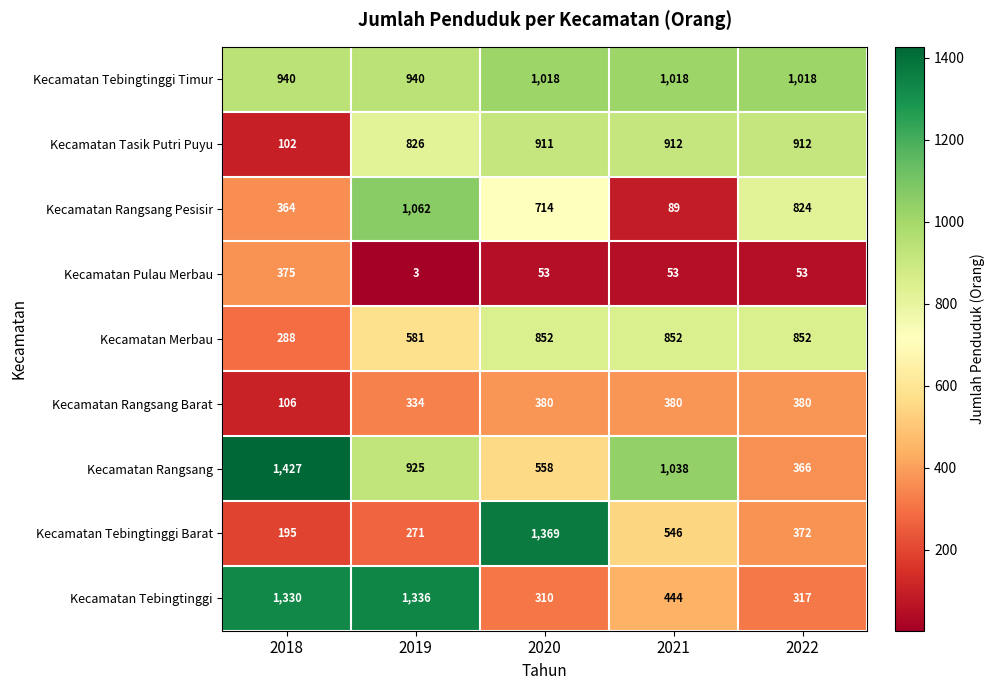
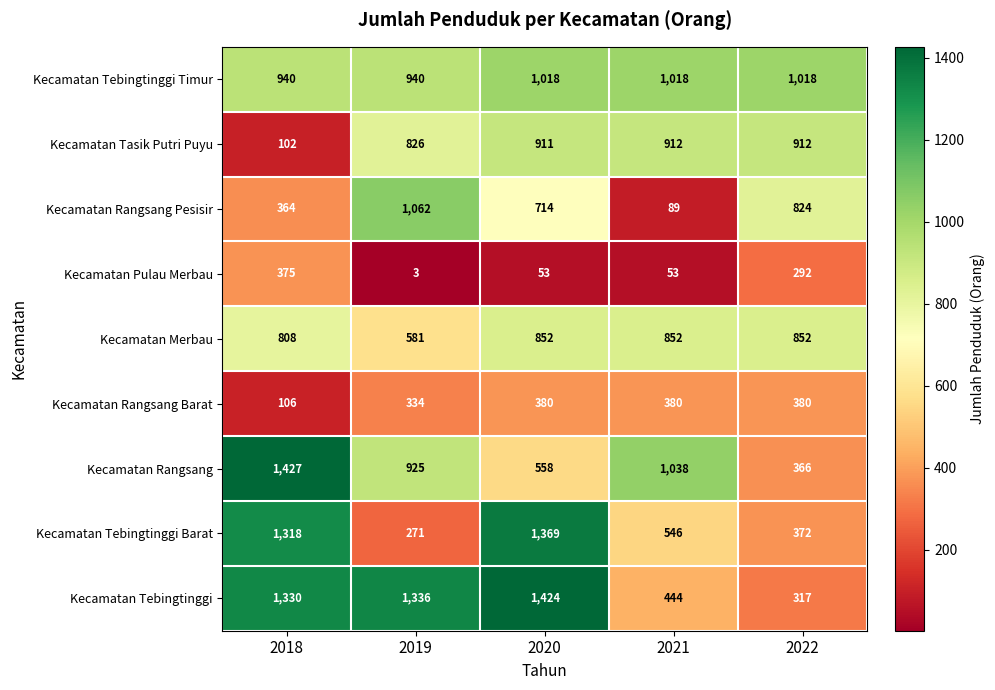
  {
    "Kecamatan Tebingtinggi Timur": {
      "2018": "940",
      "2019": "940",
      "2020": "1,018",
      "2021": "1,018",
      "2022": "1,018"
    },
    "Kecamatan Tasik Putri Puyu": {
      "2018": "102",
      "2019": "826",
      "2020": "911",
      "2021": "912",
      "2022": "912"
    },
    "Kecamatan Rangsang Pesisir": {
      "2018": "364",
      "2019": "1,062",
      "2020": "714",
      "2021": "89",
      "2022": "824"
    },
    "Kecamatan Pulau Merbau": {
      "2018": "375",
      "2019": "3",
      "2020": "53",
      "2021": "53",
-     "2022": "53"
+     "2022": "292"
    },
    "Kecamatan Merbau": {
-     "2018": "288",
+     "2018": "808",
      "2019": "581",
      "2020": "852",
      "2021": "852",
      "2022": "852"
    },
    "Kecamatan Rangsang Barat": {
      "2018": "106",
      "2019": "334",
      "2020": "380",
      "2021": "380",
      "2022": "380"
    },
    "Kecamatan Rangsang": {
      "2018": "1,427",
      "2019": "925",
      "2020": "558",
      "2021": "1,038",
      "2022": "366"
    },
    "Kecamatan Tebingtinggi Barat": {
-     "2018": "195",
+     "2018": "1,318",
      "2019": "271",
      "2020": "1,369",
      "2021": "546",
      "2022": "372"
    },
    "Kecamatan Tebingtinggi": {
      "2018": "1,330",
      "2019": "1,336",
-     "2020": "310",
+     "2020": "1,424",
      "2021": "444",
      "2022": "317"
    }
  }
